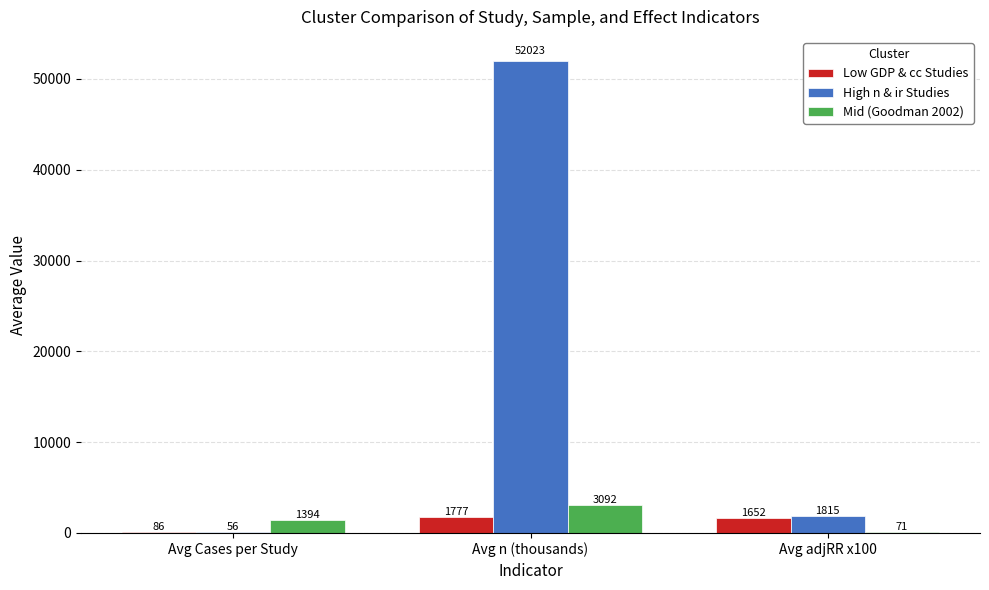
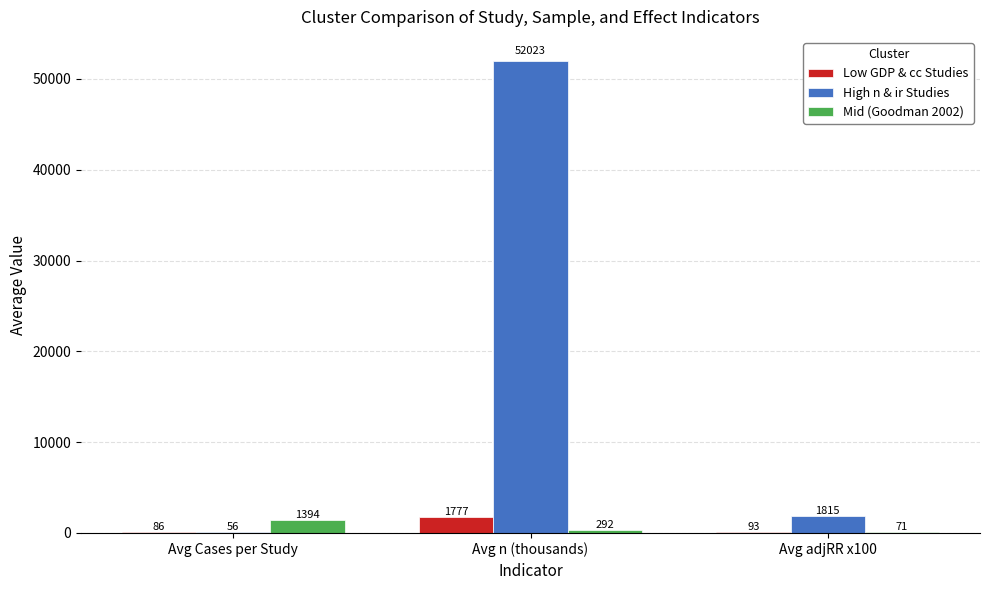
  {
    "Low GDP & cc Studies": {
      "Avg Cases per Study": 86,
      "Avg n (thousands)": 1777,
-     "Avg adjRR x100": 1652
+     "Avg adjRR x100": 93
    },
    "High n & ir Studies": {
      "Avg Cases per Study": 56,
      "Avg n (thousands)": 52023,
      "Avg adjRR x100": 1815
    },
    "Mid (Goodman 2002)": {
      "Avg Cases per Study": 1394,
-     "Avg n (thousands)": 3092,
+     "Avg n (thousands)": 292,
      "Avg adjRR x100": 71
    }
  }
